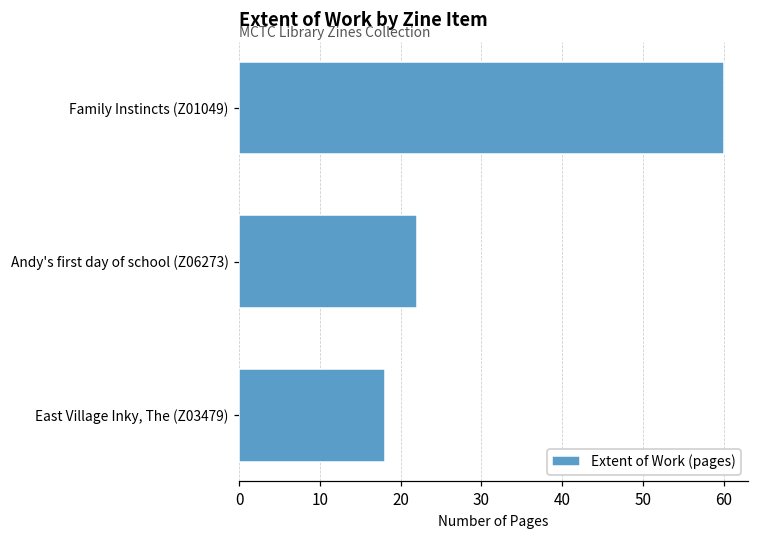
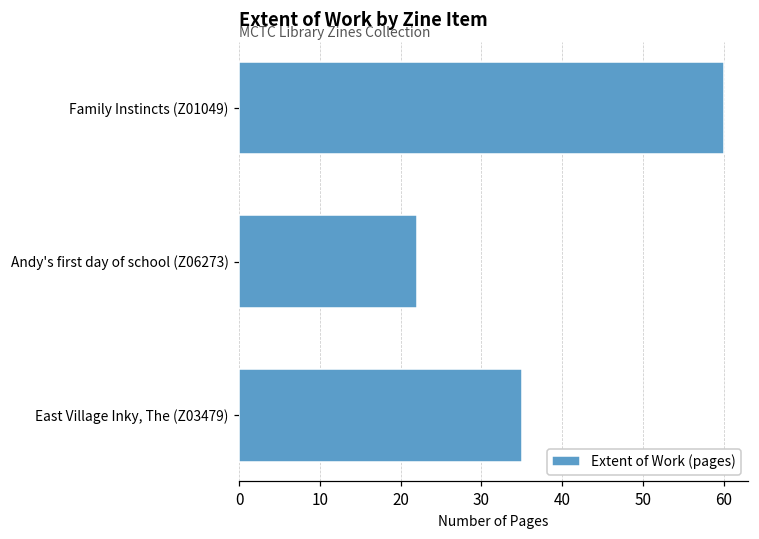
  {
    "Family Instincts (Z01049)": 60,
    "Andy's first day of school (Z06273)": 22,
-   "East Village Inky, The (Z03479)": 18
+   "East Village Inky, The (Z03479)": 35
  }
